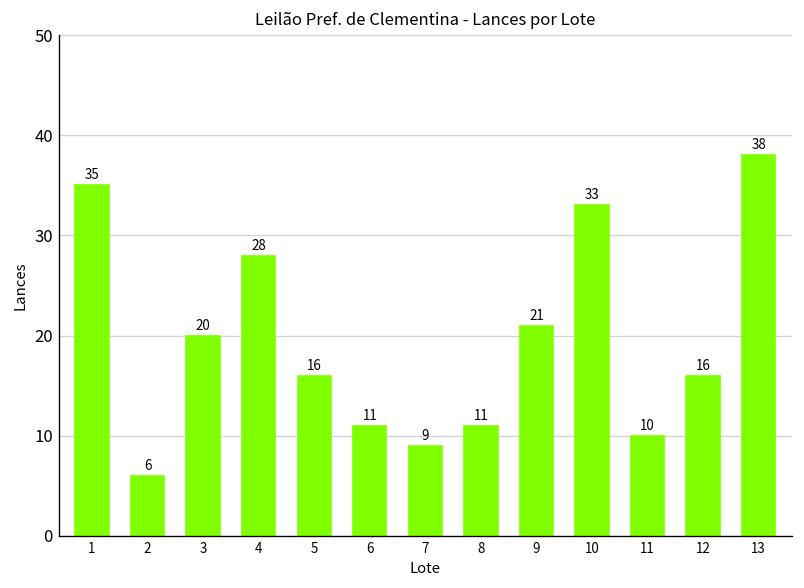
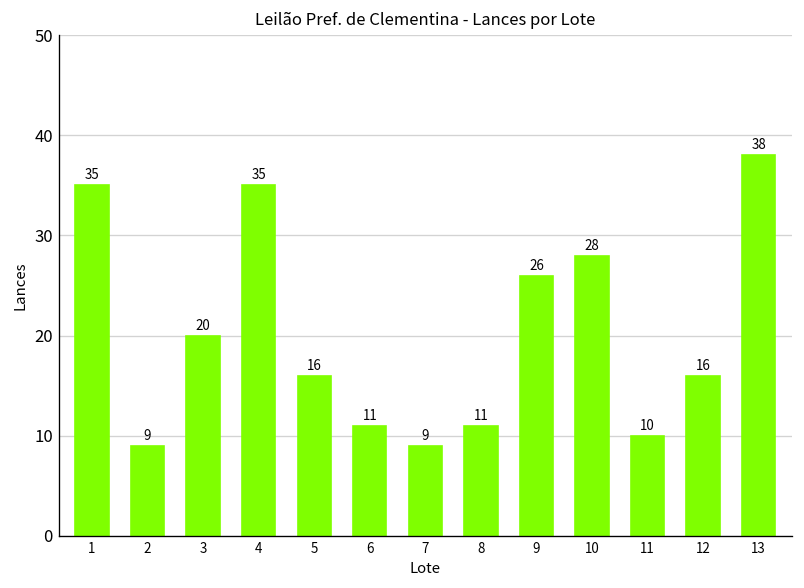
  {
    "1": 35,
-   "2": 6,
+   "2": 9,
    "3": 20,
-   "4": 28,
+   "4": 35,
    "5": 16,
    "6": 11,
    "7": 9,
    "8": 11,
-   "9": 21,
-   "10": 33,
+   "9": 26,
+   "10": 28,
    "11": 10,
    "12": 16,
    "13": 38
  }
